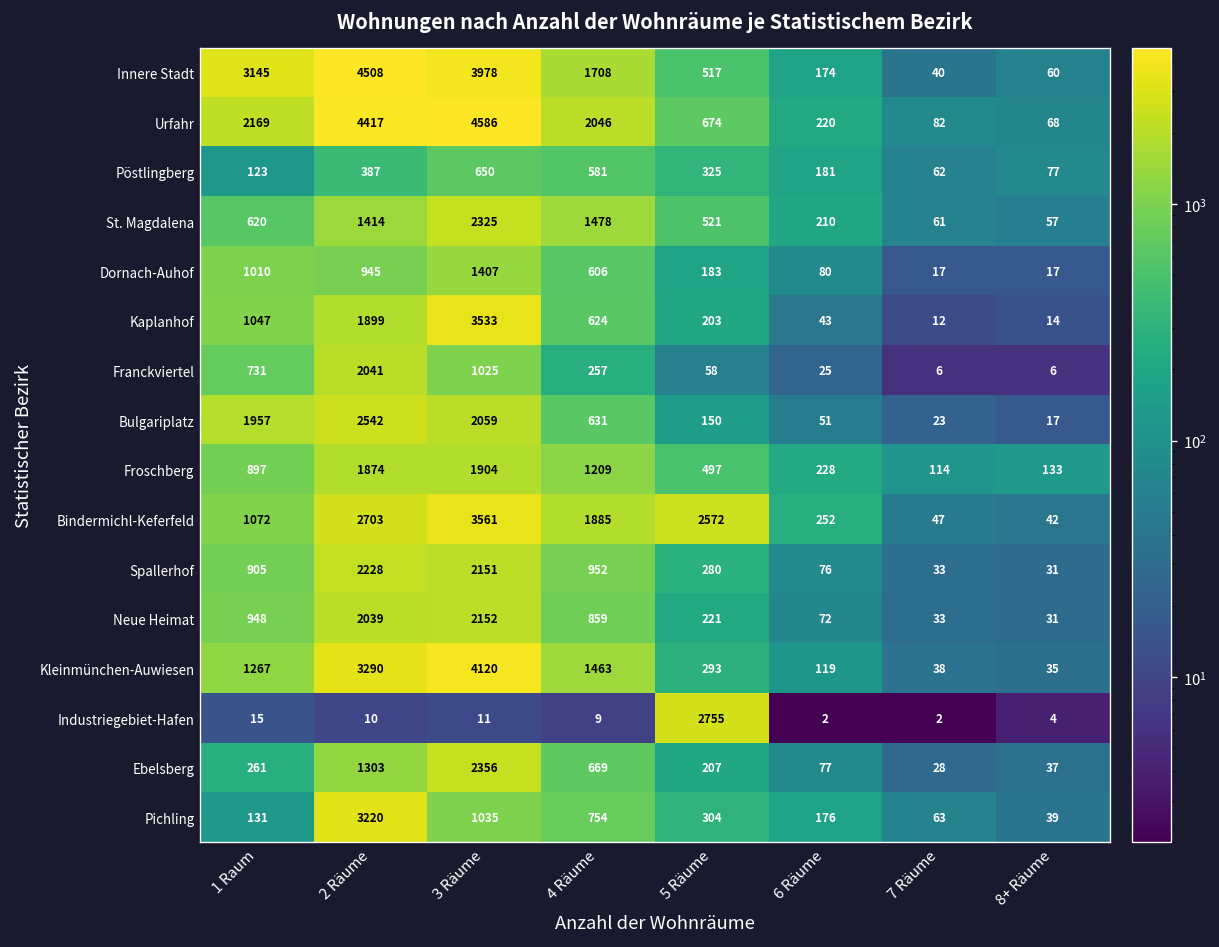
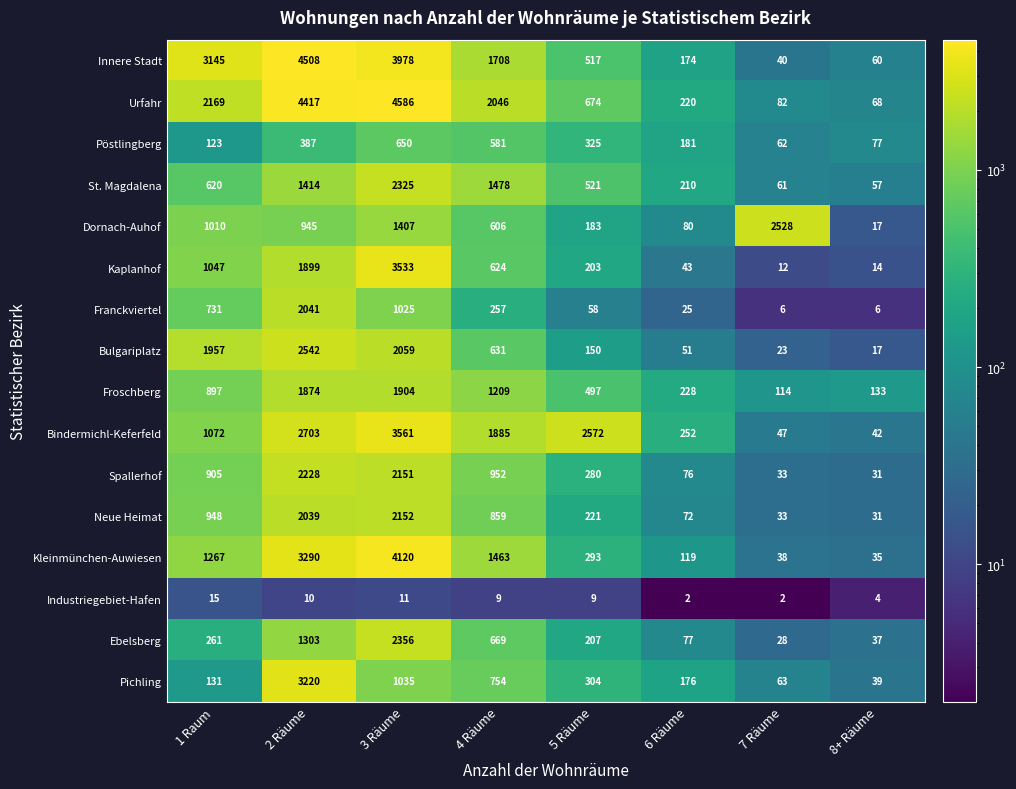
  {
    "Innere Stadt": {
      "1 Raum": 3145,
      "2 Räume": 4508,
      "3 Räume": 3978,
      "4 Räume": 1708,
      "5 Räume": 517,
      "6 Räume": 174,
      "7 Räume": 40,
      "8+ Räume": 60
    },
    "Urfahr": {
      "1 Raum": 2169,
      "2 Räume": 4417,
      "3 Räume": 4586,
      "4 Räume": 2046,
      "5 Räume": 674,
      "6 Räume": 220,
      "7 Räume": 82,
      "8+ Räume": 68
    },
    "Pöstlingberg": {
      "1 Raum": 123,
      "2 Räume": 387,
      "3 Räume": 650,
      "4 Räume": 581,
      "5 Räume": 325,
      "6 Räume": 181,
      "7 Räume": 62,
      "8+ Räume": 77
    },
    "St. Magdalena": {
      "1 Raum": 620,
      "2 Räume": 1414,
      "3 Räume": 2325,
      "4 Räume": 1478,
      "5 Räume": 521,
      "6 Räume": 210,
      "7 Räume": 61,
      "8+ Räume": 57
    },
    "Dornach-Auhof": {
      "1 Raum": 1010,
      "2 Räume": 945,
      "3 Räume": 1407,
      "4 Räume": 606,
      "5 Räume": 183,
      "6 Räume": 80,
-     "7 Räume": 17,
+     "7 Räume": 2528,
      "8+ Räume": 17
    },
    "Kaplanhof": {
      "1 Raum": 1047,
      "2 Räume": 1899,
      "3 Räume": 3533,
      "4 Räume": 624,
      "5 Räume": 203,
      "6 Räume": 43,
      "7 Räume": 12,
      "8+ Räume": 14
    },
    "Franckviertel": {
      "1 Raum": 731,
      "2 Räume": 2041,
      "3 Räume": 1025,
      "4 Räume": 257,
      "5 Räume": 58,
      "6 Räume": 25,
      "7 Räume": 6,
      "8+ Räume": 6
    },
    "Bulgariplatz": {
      "1 Raum": 1957,
      "2 Räume": 2542,
      "3 Räume": 2059,
      "4 Räume": 631,
      "5 Räume": 150,
      "6 Räume": 51,
      "7 Räume": 23,
      "8+ Räume": 17
    },
    "Froschberg": {
      "1 Raum": 897,
      "2 Räume": 1874,
      "3 Räume": 1904,
      "4 Räume": 1209,
      "5 Räume": 497,
      "6 Räume": 228,
      "7 Räume": 114,
      "8+ Räume": 133
    },
    "Bindermichl-Keferfeld": {
      "1 Raum": 1072,
      "2 Räume": 2703,
      "3 Räume": 3561,
      "4 Räume": 1885,
      "5 Räume": 2572,
      "6 Räume": 252,
      "7 Räume": 47,
      "8+ Räume": 42
    },
    "Spallerhof": {
      "1 Raum": 905,
      "2 Räume": 2228,
      "3 Räume": 2151,
      "4 Räume": 952,
      "5 Räume": 280,
      "6 Räume": 76,
      "7 Räume": 33,
      "8+ Räume": 31
    },
    "Neue Heimat": {
      "1 Raum": 948,
      "2 Räume": 2039,
      "3 Räume": 2152,
      "4 Räume": 859,
      "5 Räume": 221,
      "6 Räume": 72,
      "7 Räume": 33,
      "8+ Räume": 31
    },
    "Kleinmünchen-Auwiesen": {
      "1 Raum": 1267,
      "2 Räume": 3290,
      "3 Räume": 4120,
      "4 Räume": 1463,
      "5 Räume": 293,
      "6 Räume": 119,
      "7 Räume": 38,
      "8+ Räume": 35
    },
    "Industriegebiet-Hafen": {
      "1 Raum": 15,
      "2 Räume": 10,
      "3 Räume": 11,
      "4 Räume": 9,
-     "5 Räume": 2755,
+     "5 Räume": 9,
      "6 Räume": 2,
      "7 Räume": 2,
      "8+ Räume": 4
    },
    "Ebelsberg": {
      "1 Raum": 261,
      "2 Räume": 1303,
      "3 Räume": 2356,
      "4 Räume": 669,
      "5 Räume": 207,
      "6 Räume": 77,
      "7 Räume": 28,
      "8+ Räume": 37
    },
    "Pichling": {
      "1 Raum": 131,
      "2 Räume": 3220,
      "3 Räume": 1035,
      "4 Räume": 754,
      "5 Räume": 304,
      "6 Räume": 176,
      "7 Räume": 63,
      "8+ Räume": 39
    }
  }
